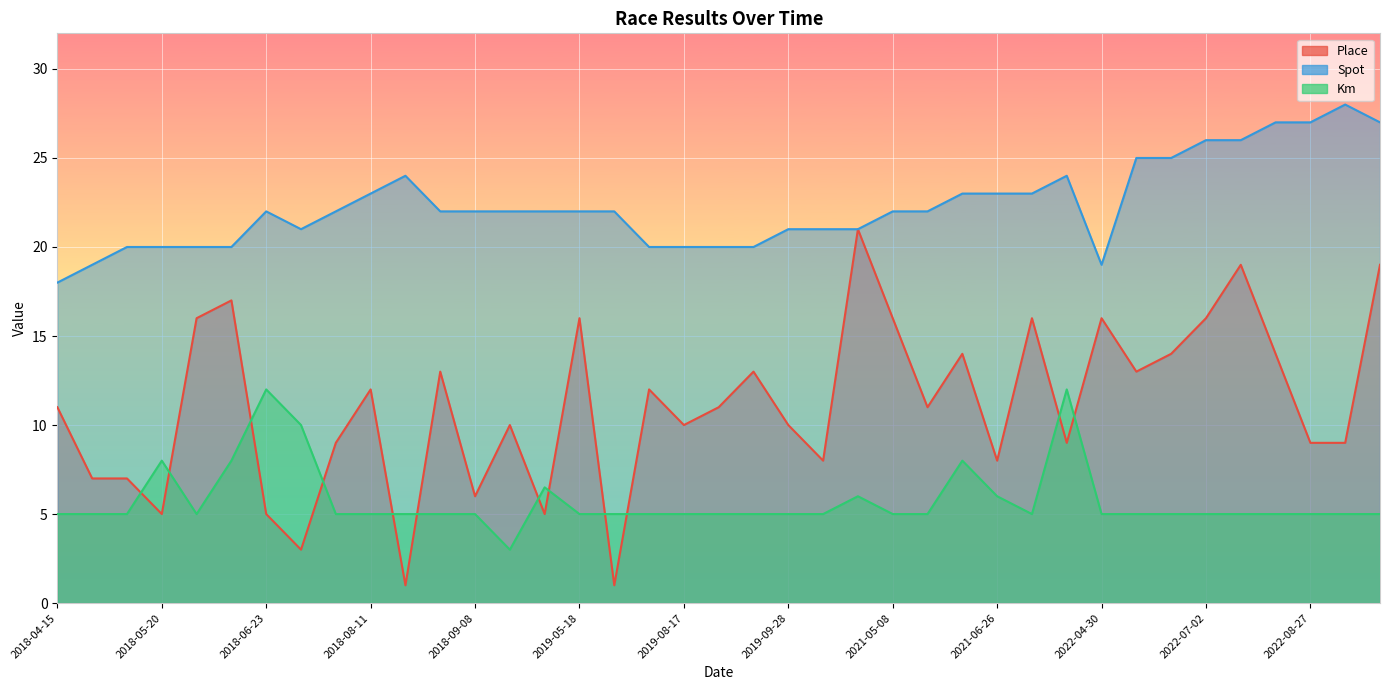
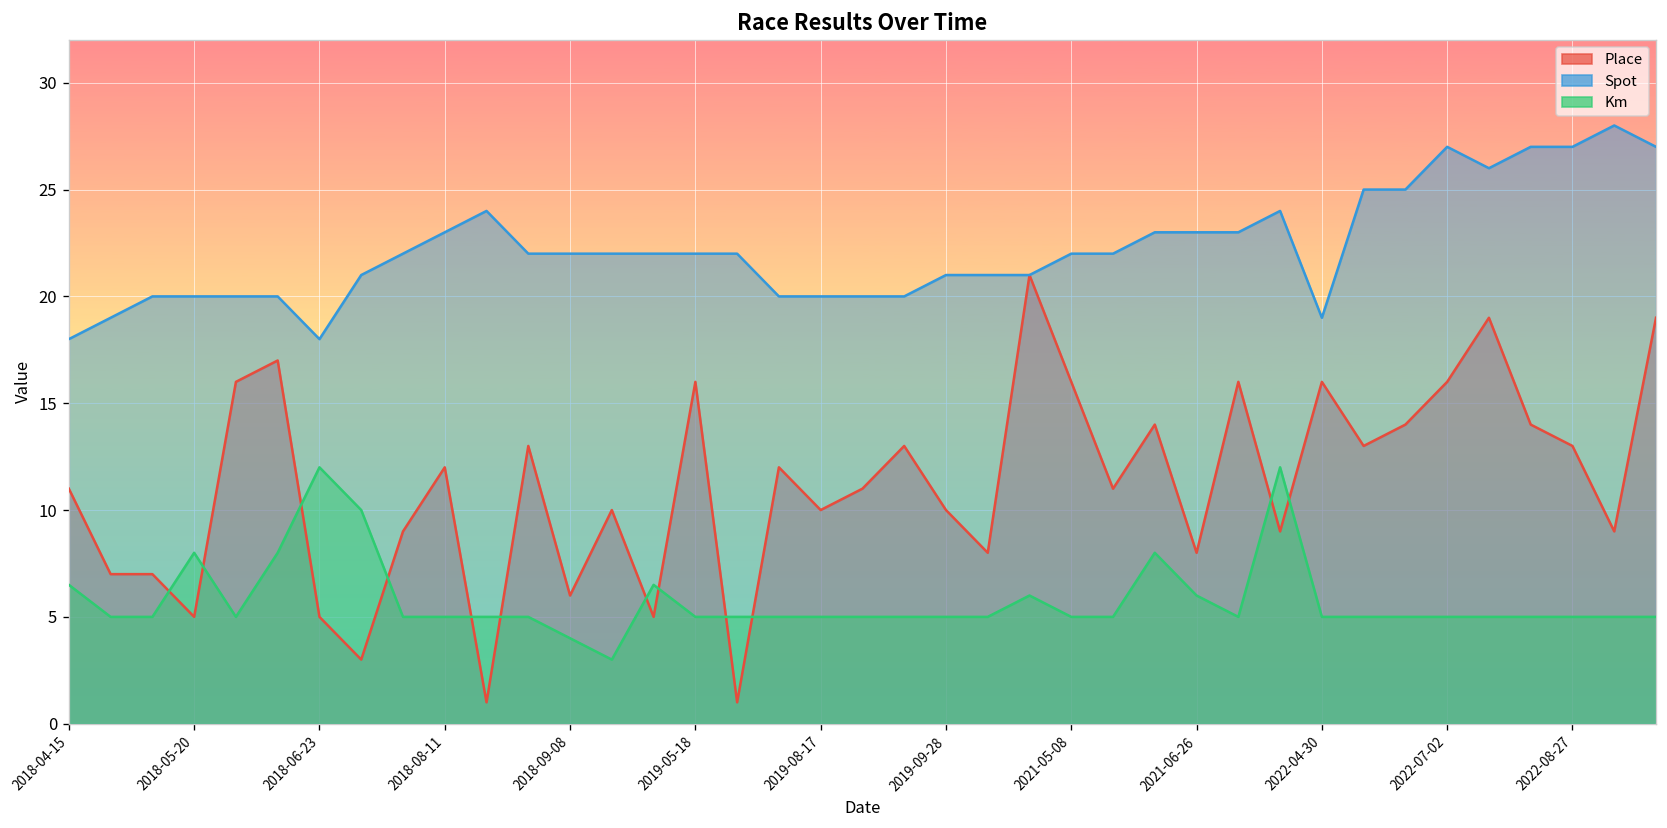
  {
    "Place": {
      "2018-04-15": 11,
      "2018-05-20": 5,
      "2018-06-23": 5,
      "2018-08-11": 12,
      "2018-09-08": 6,
      "2019-05-18": 16,
      "2019-08-17": 10,
      "2019-09-28": 10,
      "2021-05-08": 16,
      "2021-06-26": 8,
      "2022-04-30": 16,
      "2022-07-02": 16,
-     "2022-08-27": 9
+     "2022-08-27": 13
    },
    "Spot": {
      "2018-04-15": 18,
      "2018-05-20": 20,
-     "2018-06-23": 22,
+     "2018-06-23": 18,
      "2018-08-11": 23,
      "2018-09-08": 22,
      "2019-05-18": 22,
      "2019-08-17": 20,
      "2019-09-28": 21,
      "2021-05-08": 22,
      "2021-06-26": 23,
      "2022-04-30": 19,
-     "2022-07-02": 26,
+     "2022-07-02": 27,
      "2022-08-27": 27
    },
    "Km": {
-     "2018-04-15": 5.0,
+     "2018-04-15": 6.5,
      "2018-05-20": 8.0,
      "2018-06-23": 12.0,
      "2018-08-11": 5.0,
-     "2018-09-08": 5,
+     "2018-09-08": 4,
      "2019-05-18": 5.0,
      "2019-08-17": 5.0,
      "2019-09-28": 5.0,
      "2021-05-08": 5.0,
      "2021-06-26": 6.0,
      "2022-04-30": 5.0,
      "2022-07-02": 5.0,
      "2022-08-27": 5.0
    }
  }
